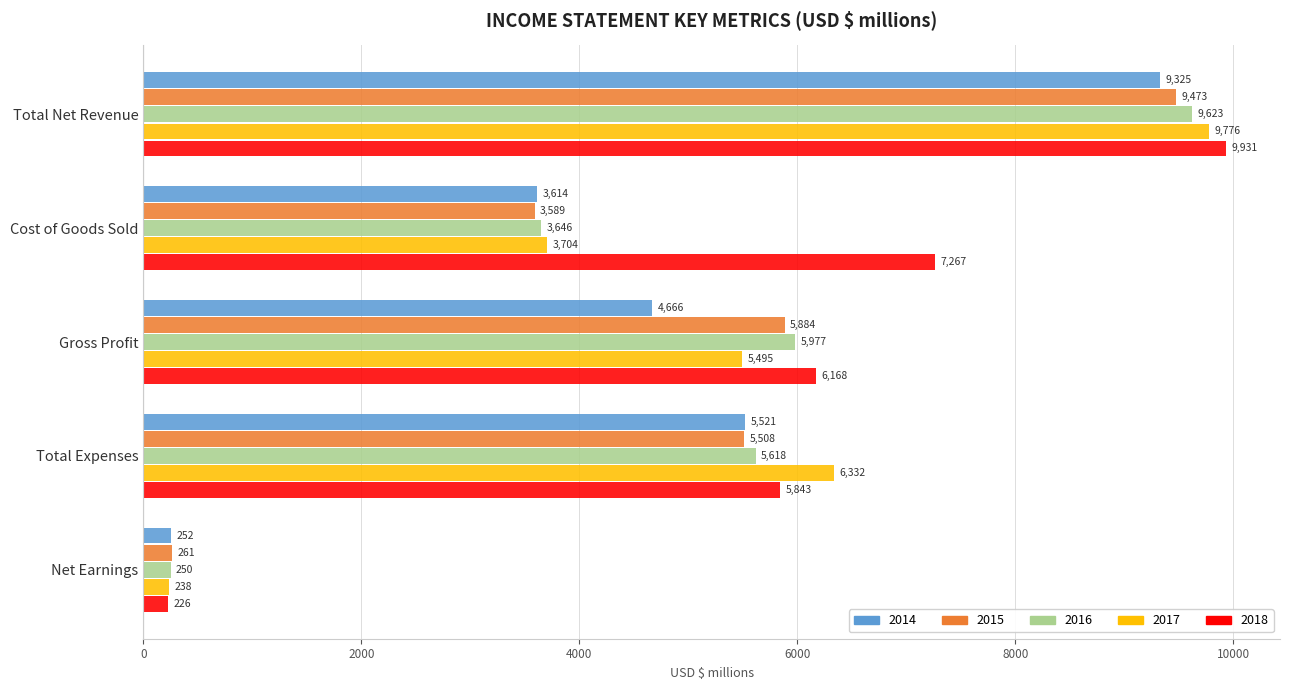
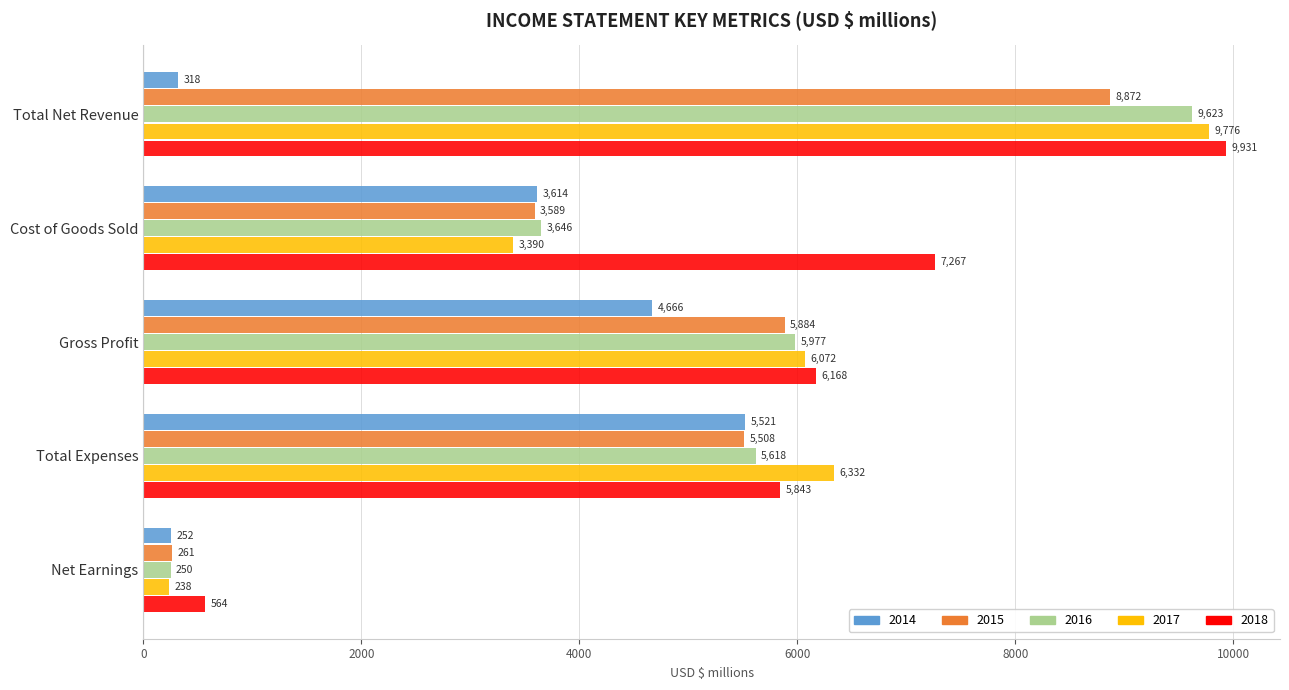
  {
    "2014": {
-     "Total Net Revenue": "9,325",
+     "Total Net Revenue": "318",
      "Cost of Goods Sold": "3,614",
      "Gross Profit": "4,666",
      "Total Expenses": "5,521",
      "Net Earnings": "252"
    },
    "2015": {
-     "Total Net Revenue": "9,473",
+     "Total Net Revenue": "8,872",
      "Cost of Goods Sold": "3,589",
      "Gross Profit": "5,884",
      "Total Expenses": "5,508",
      "Net Earnings": "261"
    },
    "2016": {
      "Total Net Revenue": "9,623",
      "Cost of Goods Sold": "3,646",
      "Gross Profit": "5,977",
      "Total Expenses": "5,618",
      "Net Earnings": "250"
    },
    "2017": {
      "Total Net Revenue": "9,776",
-     "Cost of Goods Sold": "3,704",
-     "Gross Profit": "5,495",
+     "Cost of Goods Sold": "3,390",
+     "Gross Profit": "6,072",
      "Total Expenses": "6,332",
      "Net Earnings": "238"
    },
    "2018": {
      "Total Net Revenue": "9,931",
      "Cost of Goods Sold": "7,267",
      "Gross Profit": "6,168",
      "Total Expenses": "5,843",
-     "Net Earnings": "226"
+     "Net Earnings": "564"
    }
  }
